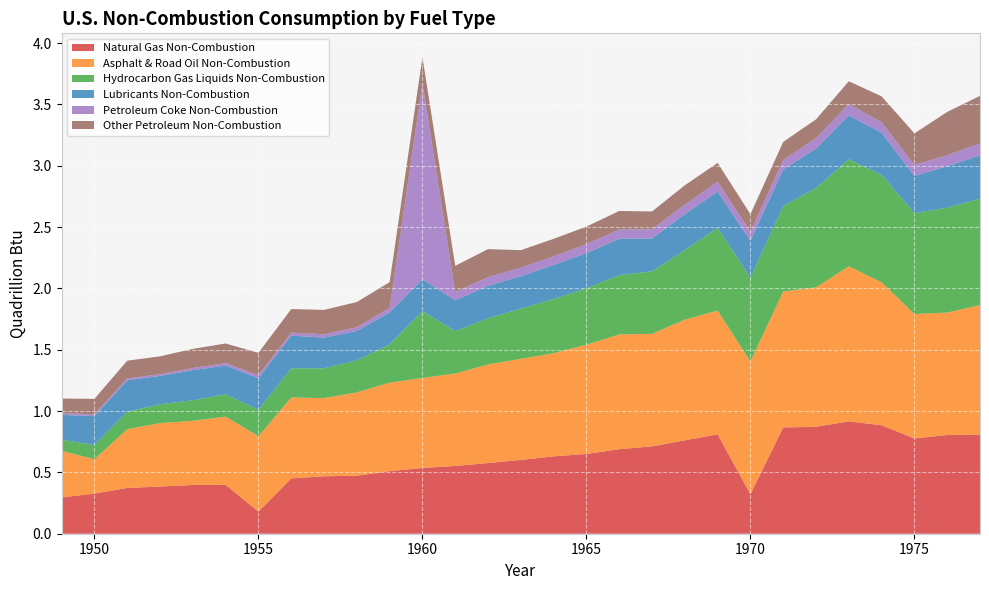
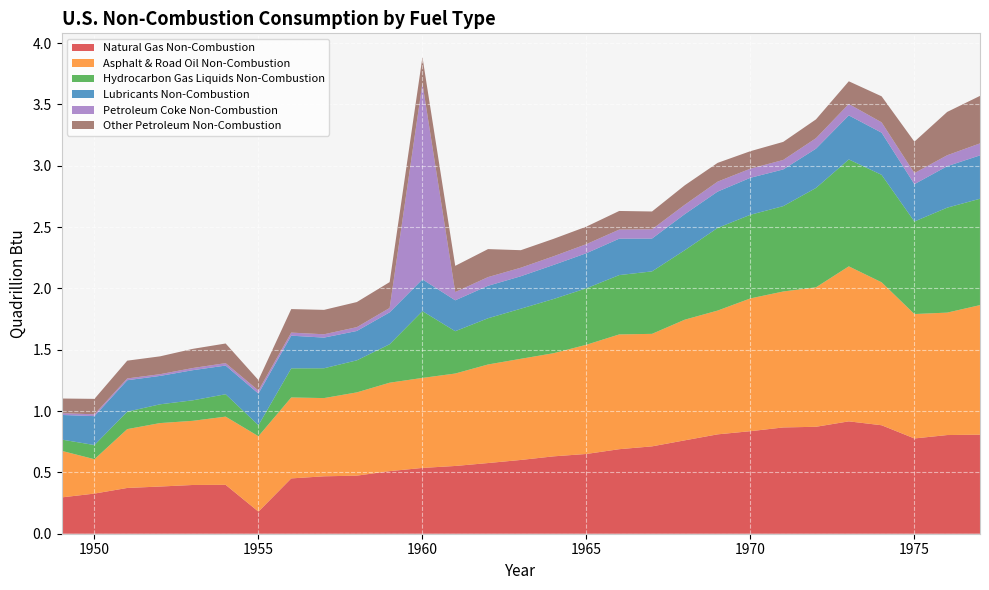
  {
    "Natural Gas Non-Combustion": {
      "1950": 0.33,
      "1955": 0.18,
      "1960": 0.54,
      "1965": 0.65,
-     "1970": 0.32,
+     "1970": 0.84,
      "1975": 0.78
    },
    "Asphalt & Road Oil Non-Combustion": {
      "1950": 0.28,
      "1955": 0.61,
      "1960": 0.73,
      "1965": 0.89,
      "1970": 1.08,
      "1975": 1.01
    },
    "Hydrocarbon Gas Liquids Non-Combustion": {
      "1950": 0.12,
-     "1955": 0.22,
+     "1955": 0.09,
      "1960": 0.54,
      "1965": 0.46,
      "1970": 0.68,
-     "1975": 0.82
+     "1975": 0.75
    },
    "Lubricants Non-Combustion": {
      "1955": 0.26,
      "1960": 0.26,
      "1965": 0.29,
      "1970": 0.30,
      "1975": 0.30
    },
    "Petroleum Coke Non-Combustion": {
      "1955": 0.02,
      "1960": 1.60,
      "1965": 0.07,
      "1970": 0.07,
      "1975": 0.09
    },
    "Other Petroleum Non-Combustion": {
      "1950": 0.13,
-     "1955": 0.18,
+     "1955": 0.09,
      "1960": 0.21,
      "1965": 0.14,
      "1970": 0.14,
      "1975": 0.26
    }
  }
